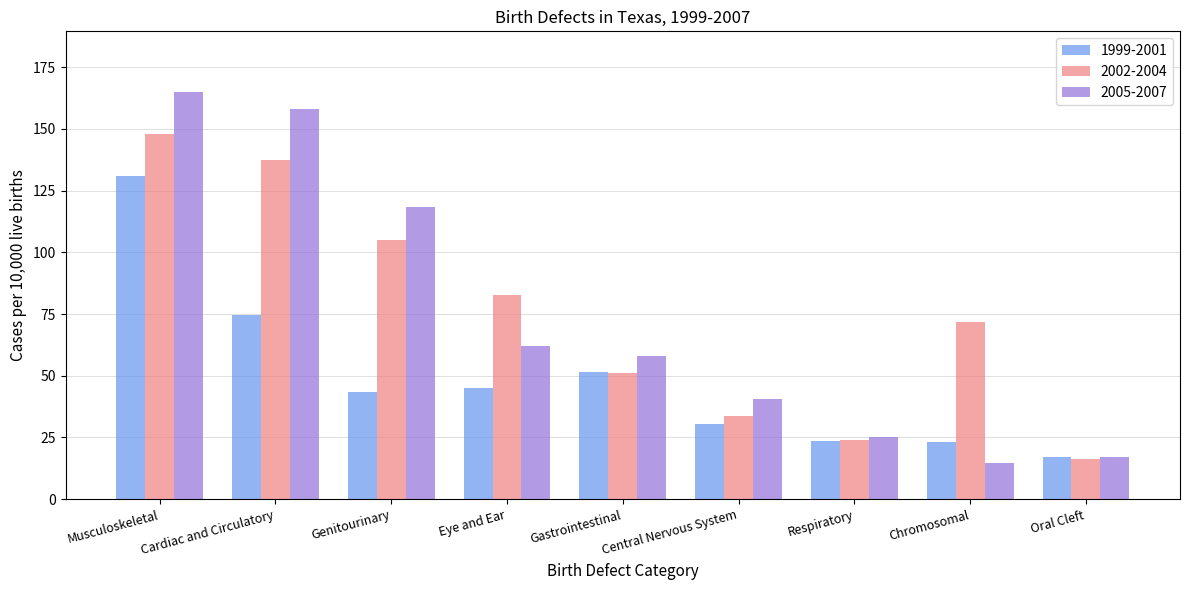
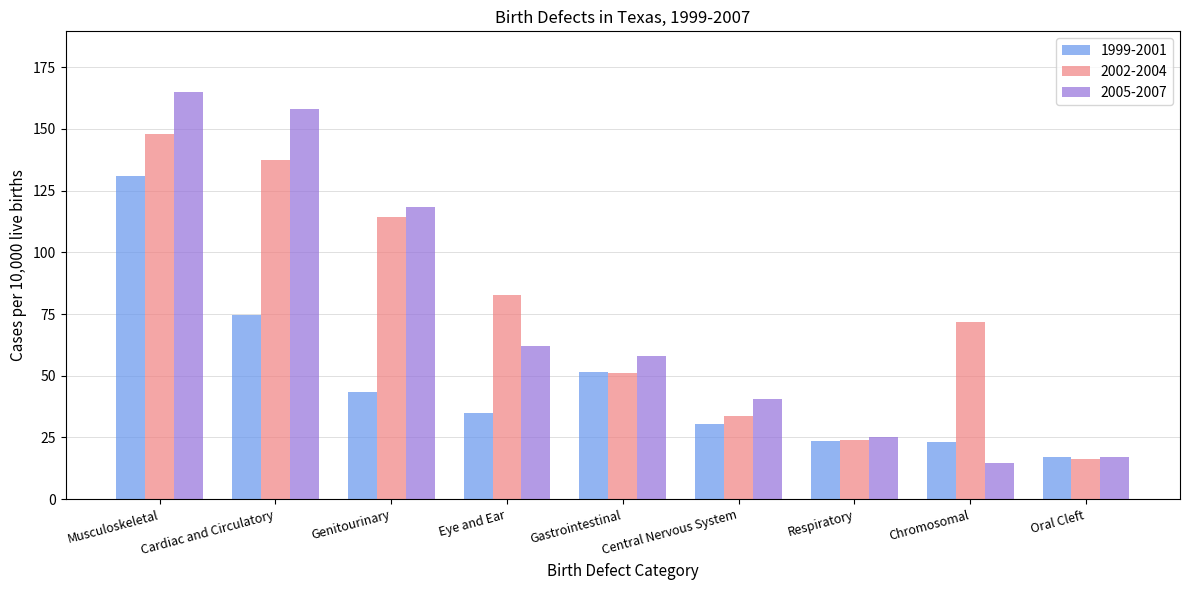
  {
    "1999-2001": {
      "Musculoskeletal": 131,
      "Cardiac and Circulatory": 75,
      "Genitourinary": 43,
-     "Eye and Ear": 45,
+     "Eye and Ear": 35,
      "Gastrointestinal": 52,
      "Central Nervous System": 31,
      "Respiratory": 24,
      "Chromosomal": 23,
      "Oral Cleft": 17
    },
    "2002-2004": {
      "Musculoskeletal": 148,
      "Cardiac and Circulatory": 137,
-     "Genitourinary": 105,
+     "Genitourinary": 114,
      "Eye and Ear": 83,
      "Gastrointestinal": 51,
      "Central Nervous System": 34,
      "Respiratory": 24,
      "Chromosomal": 72,
      "Oral Cleft": 16
    },
    "2005-2007": {
      "Musculoskeletal": 165,
      "Cardiac and Circulatory": 158,
      "Genitourinary": 118,
      "Eye and Ear": 62,
      "Gastrointestinal": 58,
      "Central Nervous System": 41,
      "Respiratory": 25,
      "Chromosomal": 15,
      "Oral Cleft": 17
    }
  }
